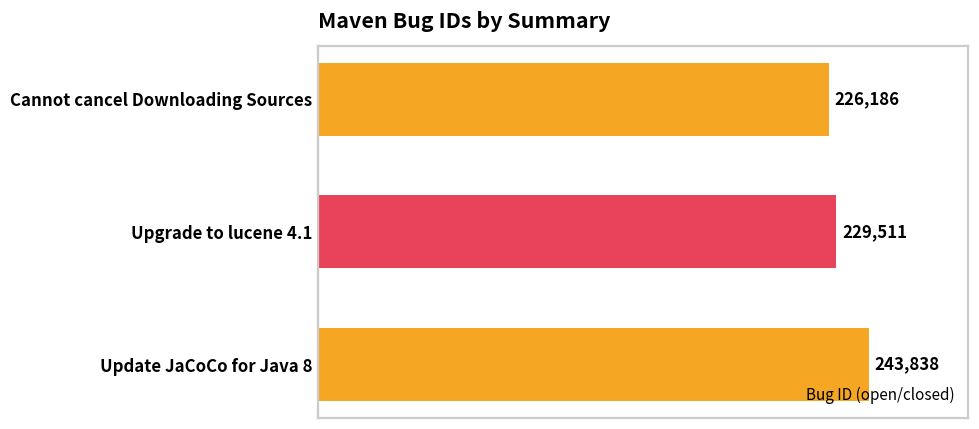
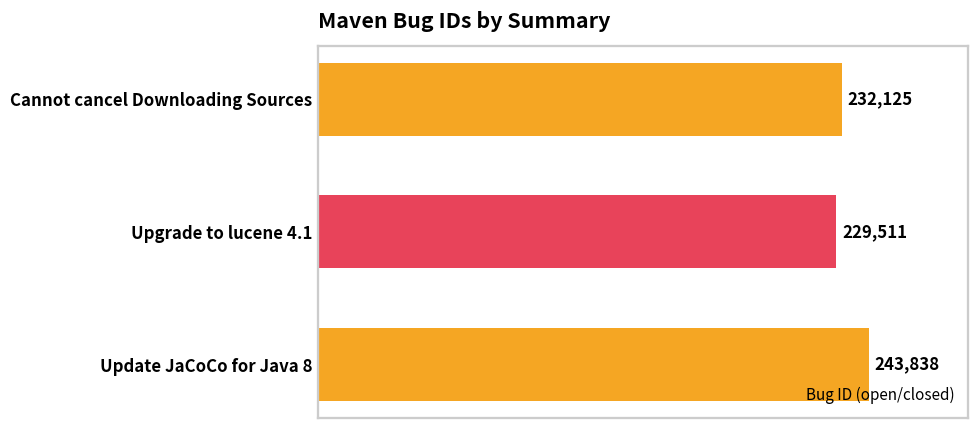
  {
-   "Cannot cancel Downloading Sources": "226,186",
+   "Cannot cancel Downloading Sources": "232,125",
    "Upgrade to lucene 4.1": "229,511",
    "Update JaCoCo for Java 8": "243,838"
  }
